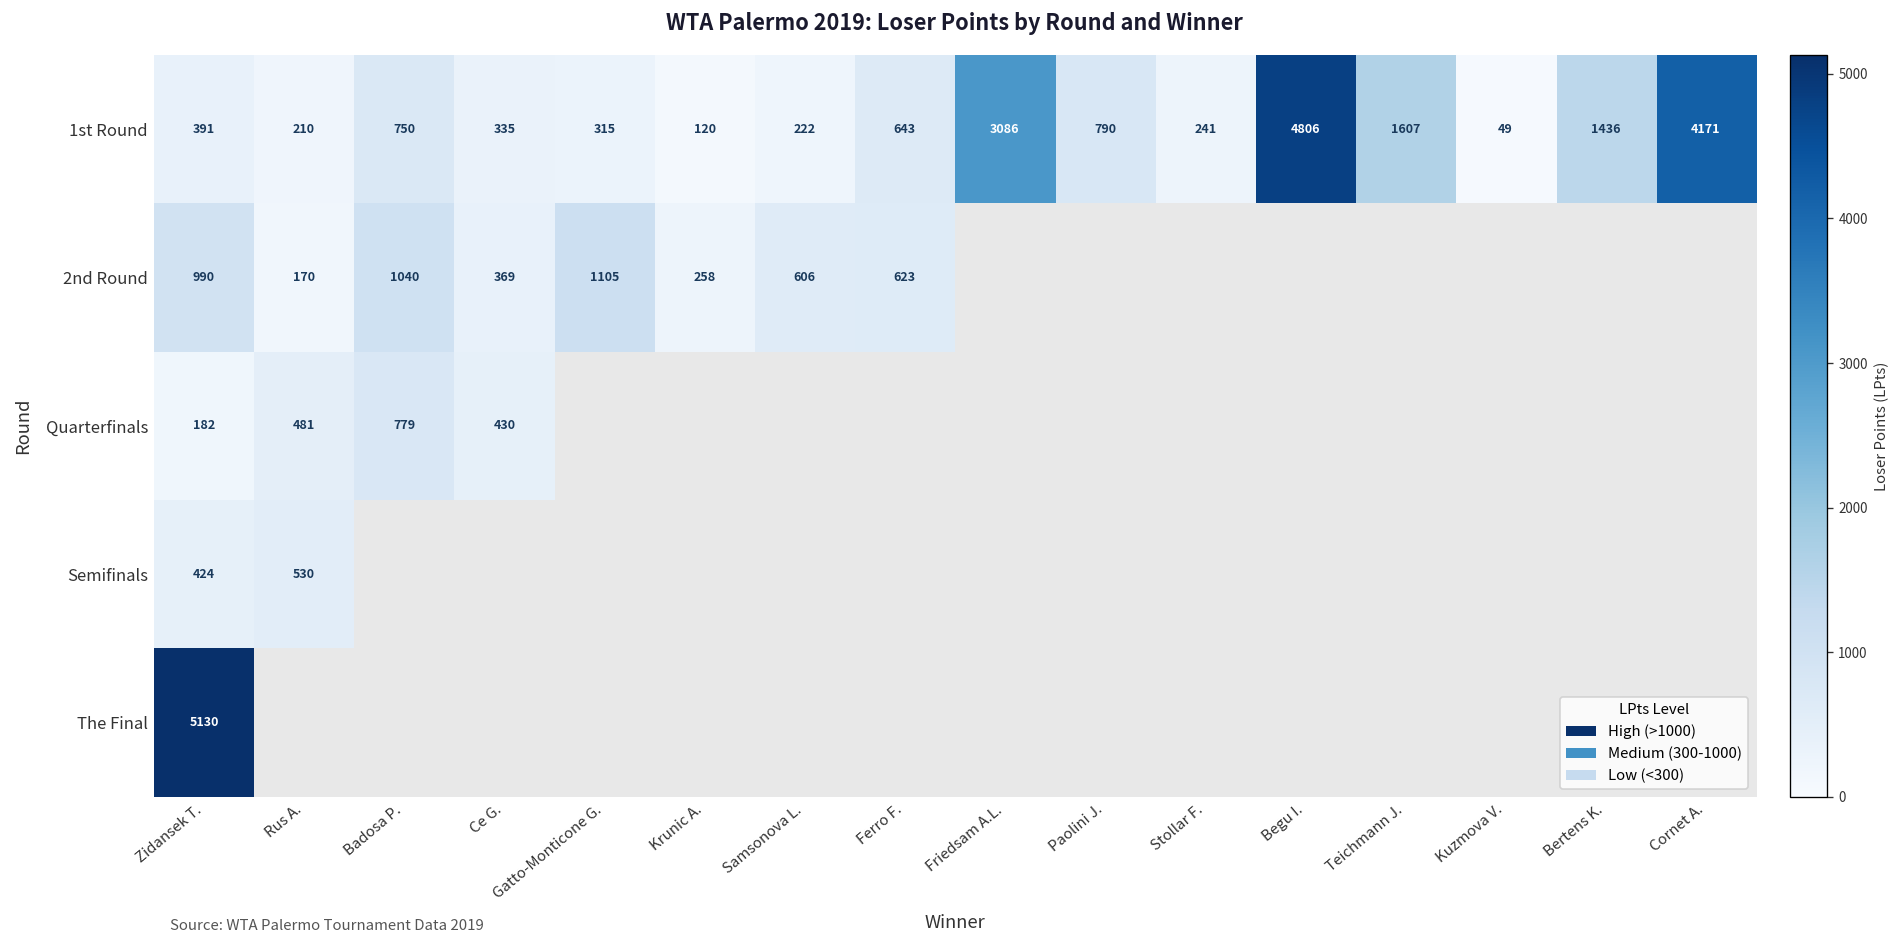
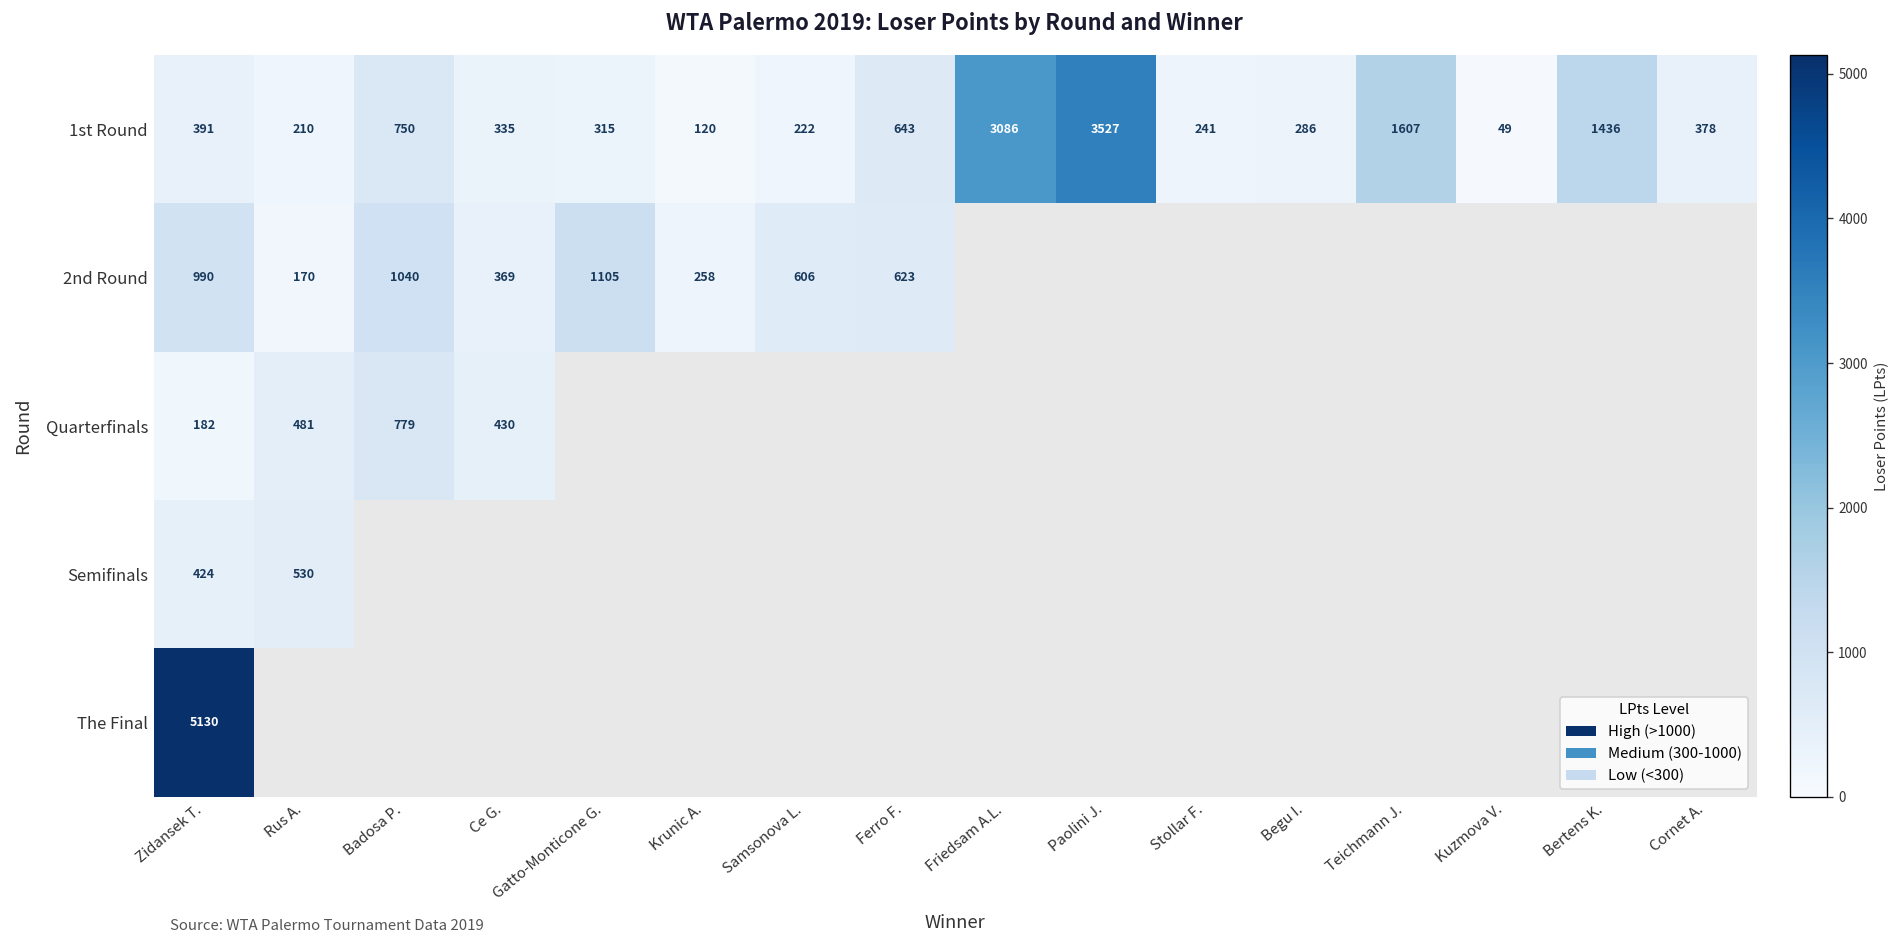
  {
    "1st Round": {
      "Zidansek T.": 391,
      "Rus A.": 210,
      "Badosa P.": 750,
      "Ce G.": 335,
      "Gatto-Monticone G.": 315,
      "Krunic A.": 120,
      "Samsonova L.": 222,
      "Ferro F.": 643,
      "Friedsam A.L.": 3086,
-     "Paolini J.": 790,
+     "Paolini J.": 3527,
      "Stollar F.": 241,
-     "Begu I.": 4806,
+     "Begu I.": 286,
      "Teichmann J.": 1607,
      "Kuzmova V.": 49,
      "Bertens K.": 1436,
-     "Cornet A.": 4171
+     "Cornet A.": 378
    },
    "2nd Round": {
      "Zidansek T.": 990,
      "Rus A.": 170,
      "Badosa P.": 1040,
      "Ce G.": 369,
      "Gatto-Monticone G.": 1105,
      "Krunic A.": 258,
      "Samsonova L.": 606,
      "Ferro F.": 623
    },
    "Quarterfinals": {
      "Zidansek T.": 182,
      "Rus A.": 481,
      "Badosa P.": 779,
      "Ce G.": 430
    },
    "Semifinals": {
      "Zidansek T.": 424,
      "Rus A.": 530
    },
    "The Final": {
      "Zidansek T.": 5130
    }
  }
